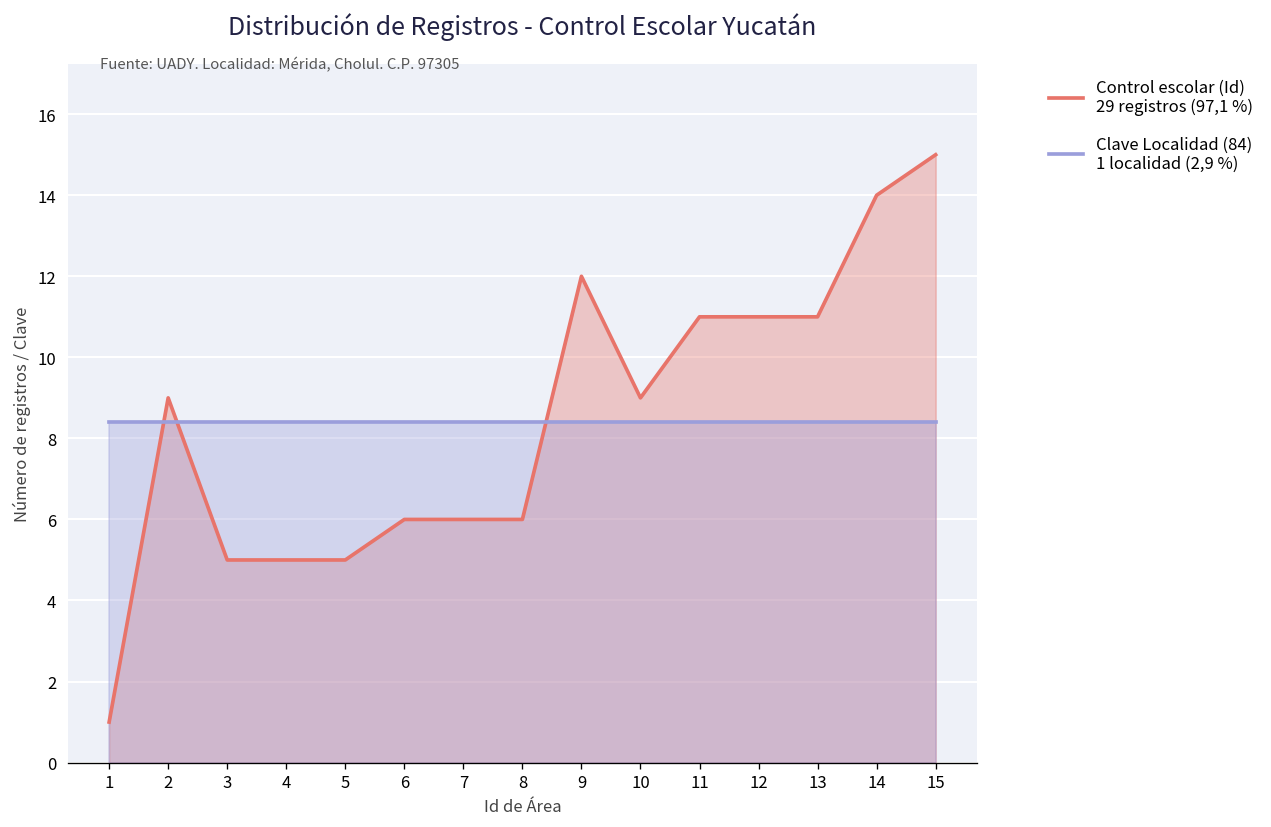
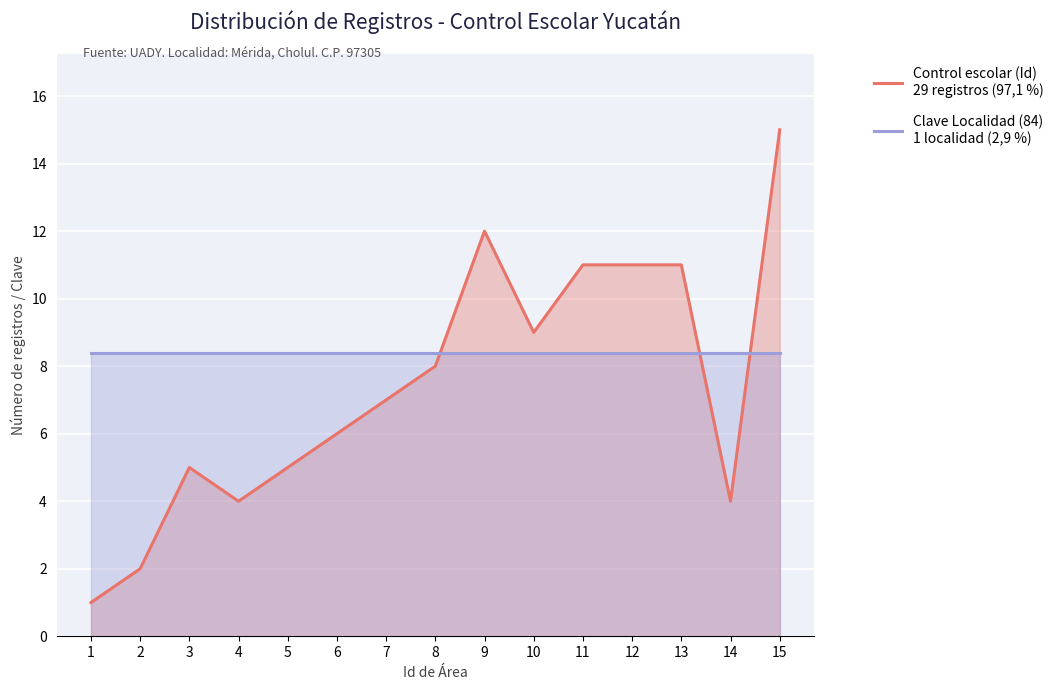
  {
    "Control escolar (Id) 29 registros (97,1 %)": {
      "1": 1,
-     "2": 9,
+     "2": 2,
      "3": 5,
-     "4": 5,
+     "4": 4,
      "5": 5,
      "6": 6,
-     "7": 6,
-     "8": 6,
+     "7": 7,
+     "8": 8,
      "9": 12,
      "10": 9,
      "11": 11,
      "12": 11,
      "13": 11,
-     "14": 14,
+     "14": 4,
      "15": 15
    },
    "Clave Localidad (84) 1 localidad (2,9 %)": {
      "1": 8.4,
      "2": 8.4,
      "3": 8.4,
      "4": 8.4,
      "5": 8.4,
      "6": 8.4,
      "7": 8.4,
      "8": 8.4,
      "9": 8.4,
      "10": 8.4,
      "11": 8.4,
      "12": 8.4,
      "13": 8.4,
      "14": 8.4,
      "15": 8.4
    }
  }
